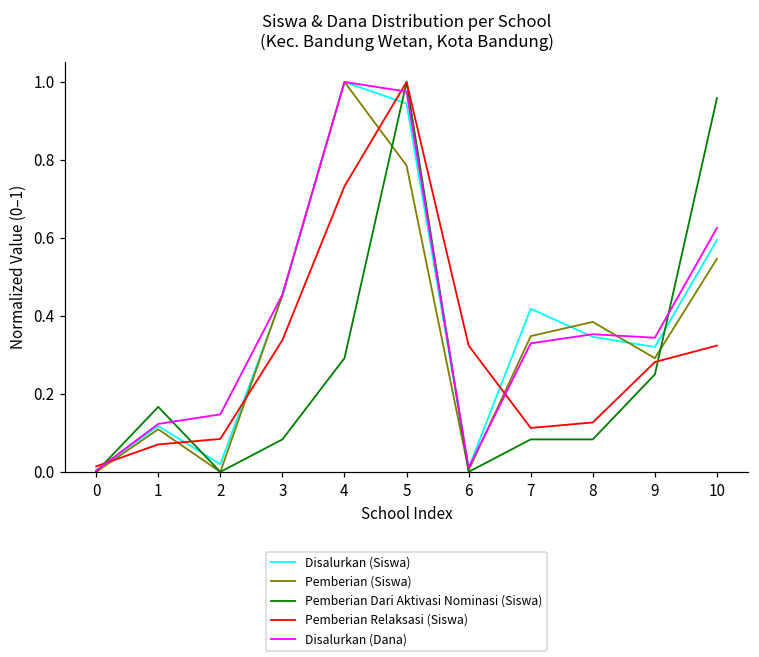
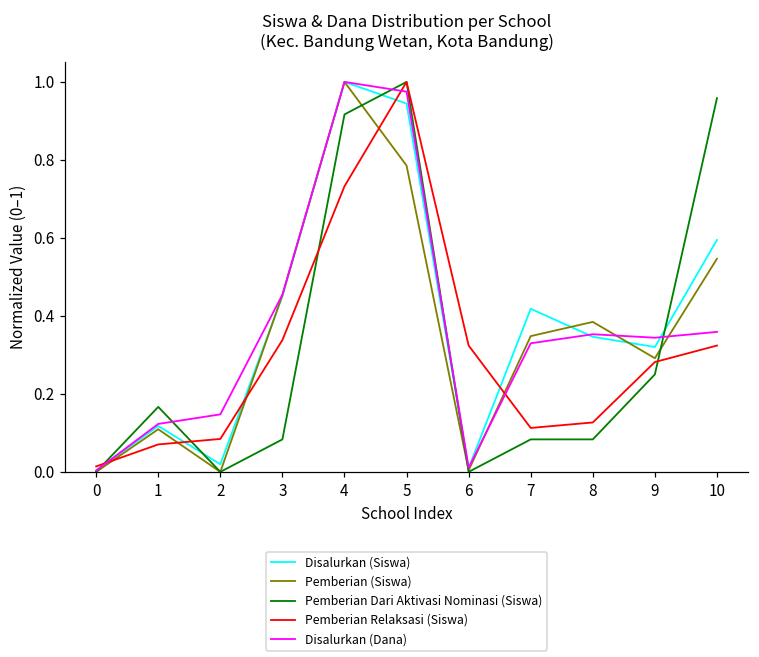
  {
    "Disalurkan (Siswa)": {
      "2": 0.02,
      "5": 0.94,
      "7": 0.42,
      "9": 0.32,
      "10": 0.59
    },
    "Pemberian (Siswa)": {
      "1": 0.11,
      "5": 0.79,
      "7": 0.35,
      "8": 0.38,
      "9": 0.29,
      "10": 0.55
    },
    "Pemberian Dari Aktivasi Nominasi (Siswa)": {
      "1": 0.17,
      "3": 0.08,
-     "4": 0.29,
+     "4": 0.92,
      "7": 0.08,
      "8": 0.08,
      "9": 0.25,
      "10": 0.96
    },
    "Pemberian Relaksasi (Siswa)": {
      "0": 0.01,
      "1": 0.07,
      "2": 0.08,
      "3": 0.34,
      "4": 0.73,
      "6": 0.32,
      "7": 0.11,
      "8": 0.13,
      "9": 0.28,
      "10": 0.32
    },
    "Disalurkan (Dana)": {
      "2": 0.15,
      "5": 0.98,
      "7": 0.33,
      "9": 0.34,
-     "10": 0.63
+     "10": 0.36
    }
  }
